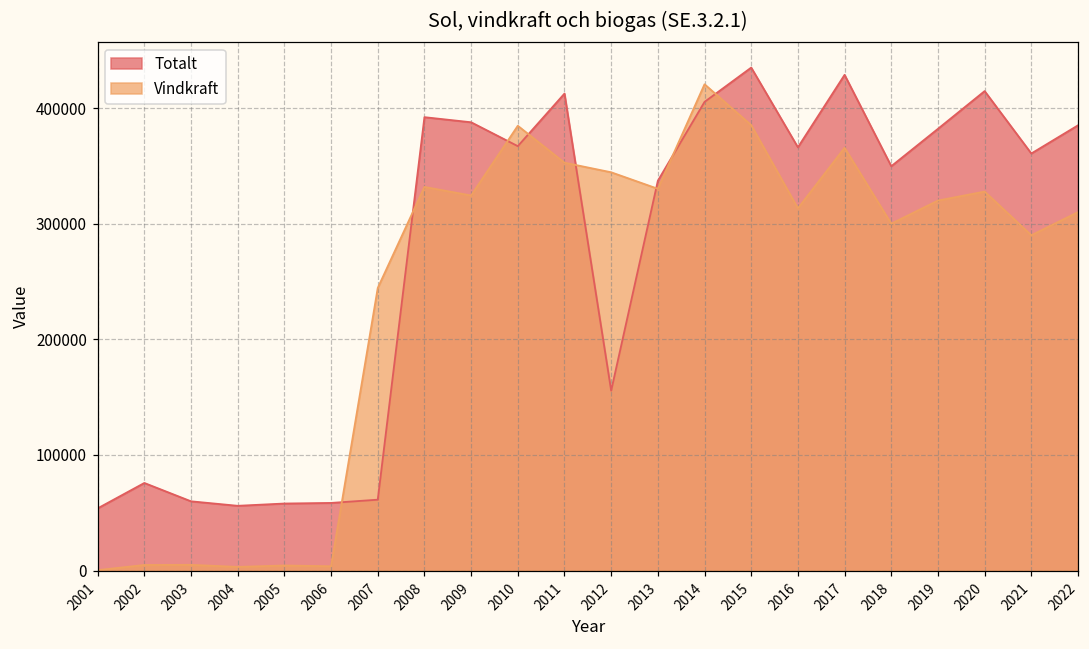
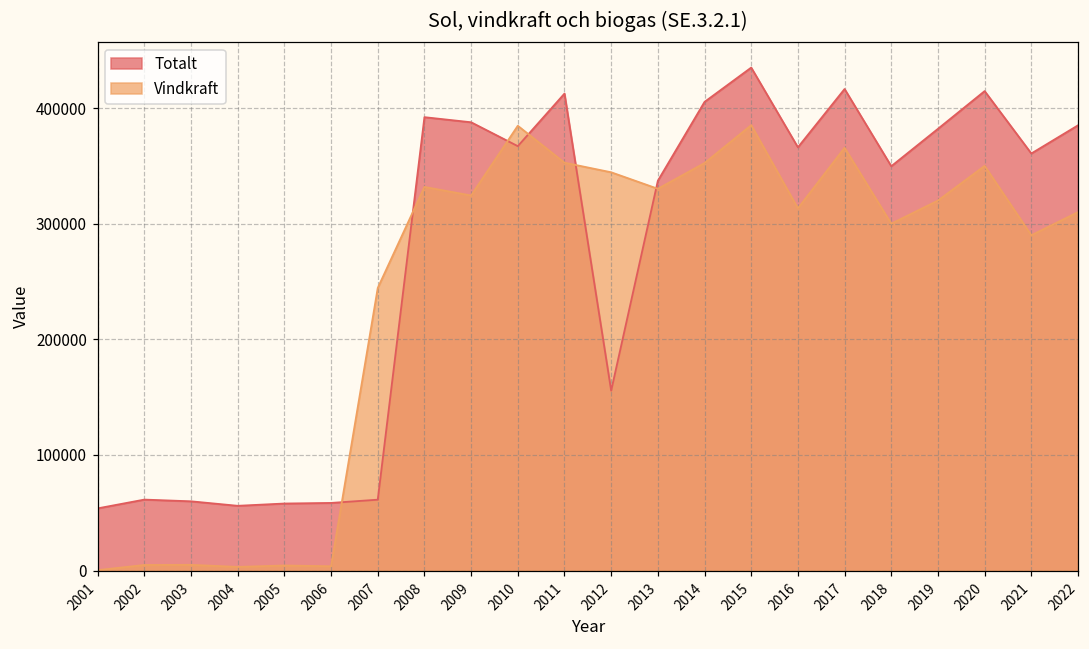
  {
    "Totalt": {
      "2001": 54000,
-     "2002": 76000,
+     "2002": 61000,
      "2003": 60000,
      "2004": 56000,
      "2005": 58000,
      "2006": 59000,
      "2007": 61000,
      "2008": 392000,
      "2009": 388000,
      "2010": 367000,
      "2011": 413000,
      "2012": 156000,
      "2013": 337000,
      "2014": 405000,
      "2015": 435000,
      "2016": 366000,
-     "2017": 429000,
+     "2017": 416000,
      "2018": 350000,
      "2019": 382000,
      "2020": 415000,
      "2021": 361000,
      "2022": 385000
    },
    "Vindkraft": {
      "2001": 0,
      "2002": 5000,
      "2003": 5000,
      "2004": 3000,
      "2005": 4000,
      "2006": 4000,
      "2007": 244000,
      "2008": 332000,
      "2009": 324000,
      "2010": 385000,
      "2011": 353000,
      "2012": 344000,
      "2013": 330000,
-     "2014": 421000,
+     "2014": 352000,
      "2015": 385000,
      "2016": 313000,
      "2017": 366000,
      "2018": 300000,
      "2019": 320000,
-     "2020": 328000,
+     "2020": 350000,
      "2021": 290000,
      "2022": 310000
    }
  }
